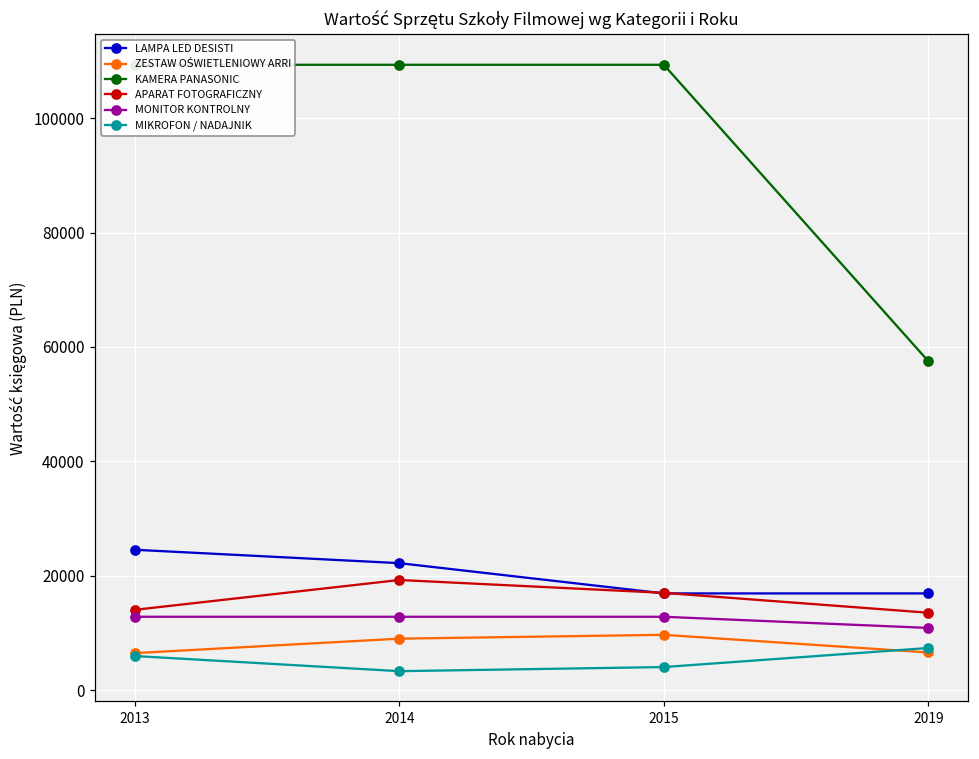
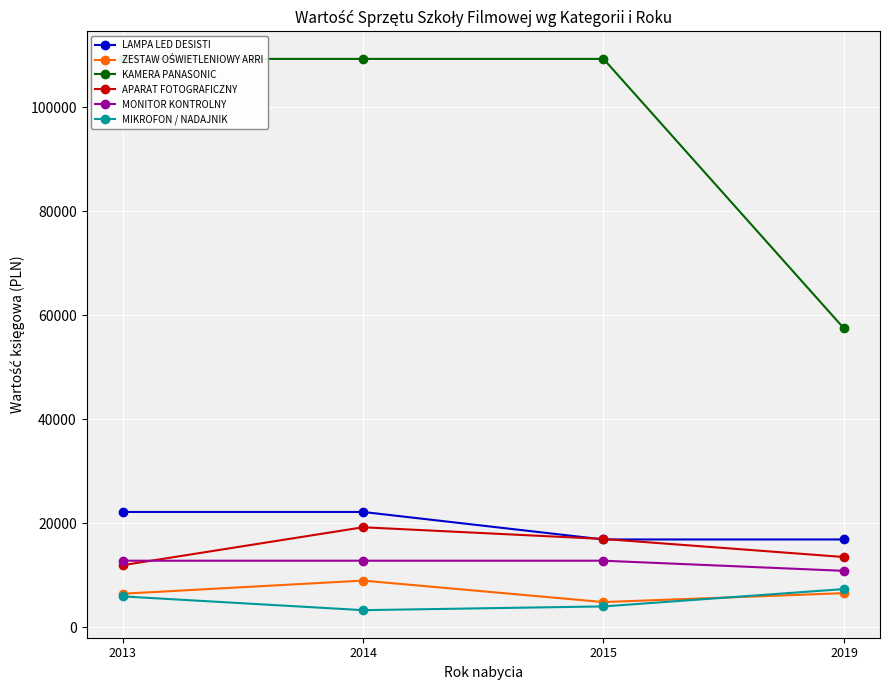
  {
    "LAMPA LED DESISTI": {
-     "2013": 25000,
+     "2013": 22000,
      "2014": 22000,
      "2019": 17000
    },
    "ZESTAW OŚWIETLENIOWY ARRI": {
      "2013": 6000,
      "2014": 9000,
-     "2015": 10000,
+     "2015": 5000,
      "2019": 7000
    },
    "KAMERA PANASONIC": {
      "2014": 109000,
      "2015": 109000,
      "2019": 58000
    },
    "APARAT FOTOGRAFICZNY": {
-     "2013": 14000,
+     "2013": 12000,
      "2014": 19000,
      "2019": 14000
    },
    "MONITOR KONTROLNY": {
      "2013": 13000,
      "2014": 13000,
      "2015": 13000,
      "2019": 11000
    },
    "MIKROFON / NADAJNIK": {
      "2013": 6000,
      "2014": 3000,
      "2015": 4000,
      "2019": 7000
    }
  }
